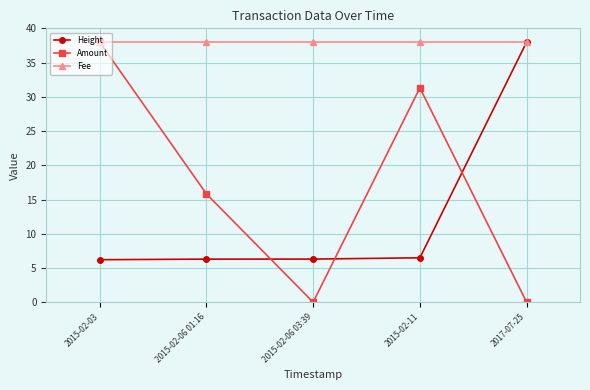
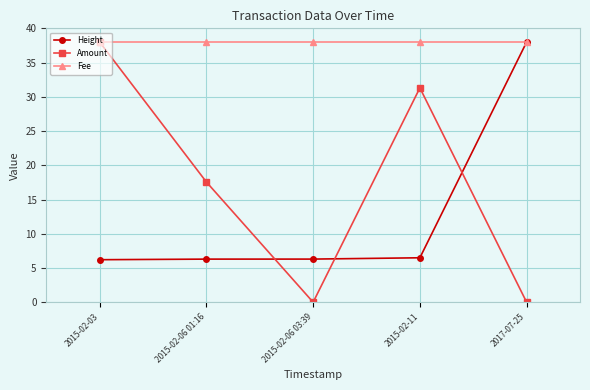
  {
    "Height": {
      "2015-02-03": 6,
      "2015-02-06 01:16": 6,
      "2015-02-06 03:39": 6,
      "2015-02-11": 6
    },
    "Amount": {
-     "2015-02-06 01:16": 16,
+     "2015-02-06 01:16": 18,
      "2015-02-06 03:39": 0,
      "2015-02-11": 31,
      "2017-07-25": 0
    },
    "Fee": {
      "2015-02-06 01:16": 38,
      "2015-02-06 03:39": 38,
      "2015-02-11": 38
    }
  }
